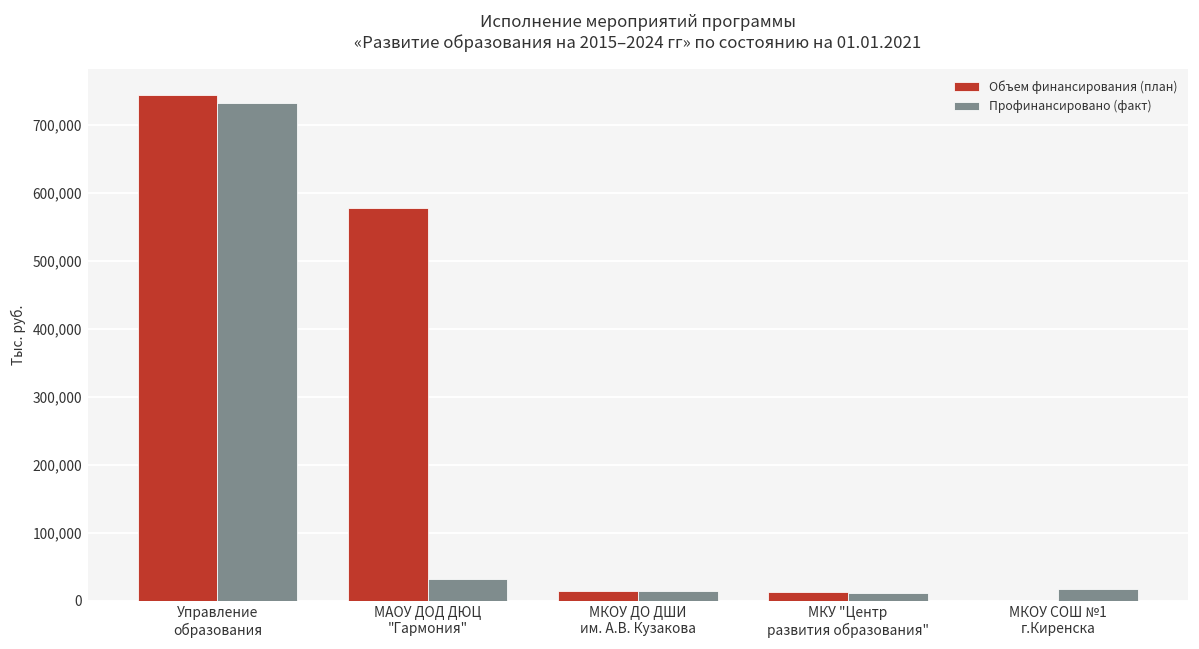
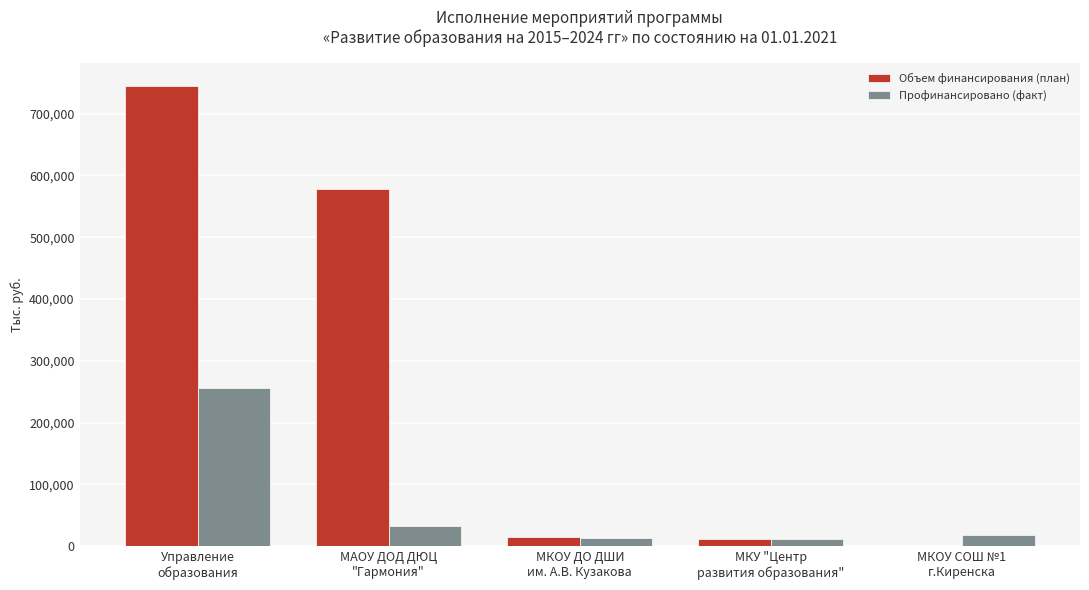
  {
    "Объем финансирования (план)": {
      "Управление образования": "740,000",
      "МАОУ ДОД ДЮЦ \"Гармония\"": "580,000",
      "МКОУ ДО ДШИ им. А.В. Кузакова": "10,000",
      "МКУ \"Центр развития образования\"": "10,000",
      "МКОУ СОШ №1 г.Киренска": "0"
    },
    "Профинансировано (факт)": {
-     "Управление образования": "730,000",
+     "Управление образования": "260,000",
      "МАОУ ДОД ДЮЦ \"Гармония\"": "30,000",
      "МКОУ ДО ДШИ им. А.В. Кузакова": "10,000",
      "МКУ \"Центр развития образования\"": "10,000",
      "МКОУ СОШ №1 г.Киренска": "20,000"
    }
  }
